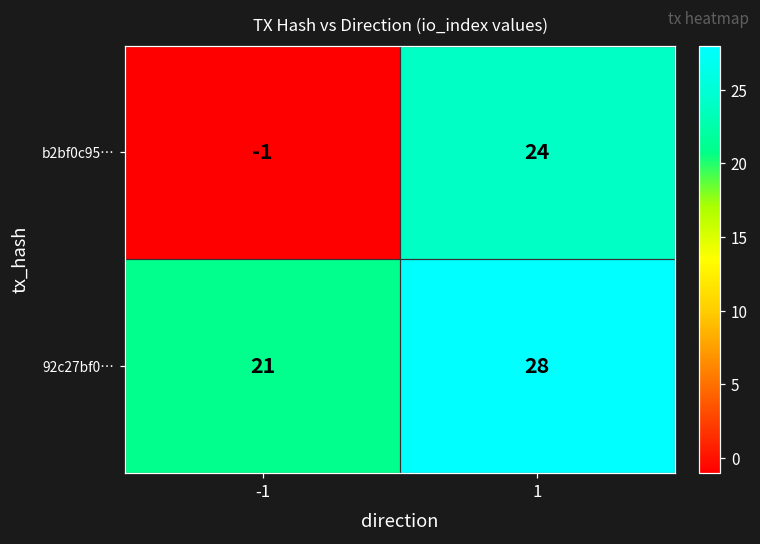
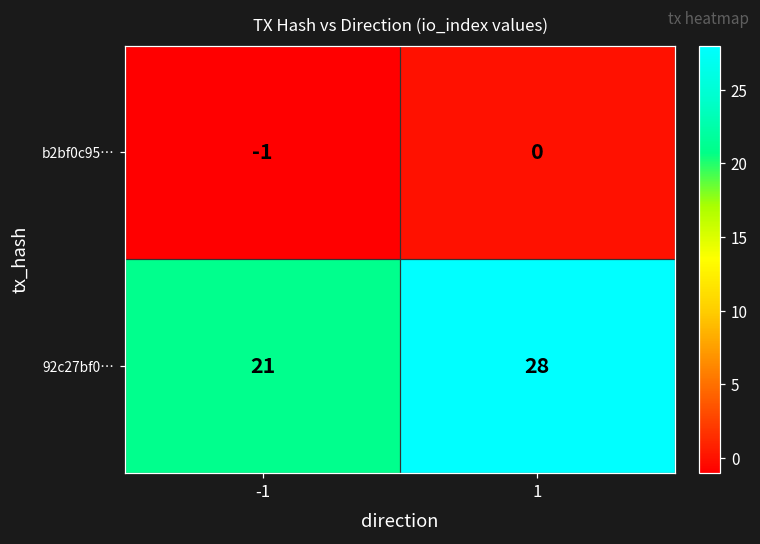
  {
    "b2bf0c95…": {
      "-1": -1,
-     "1": 24
+     "1": 0
    },
    "92c27bf0…": {
      "-1": 21,
      "1": 28
    }
  }
